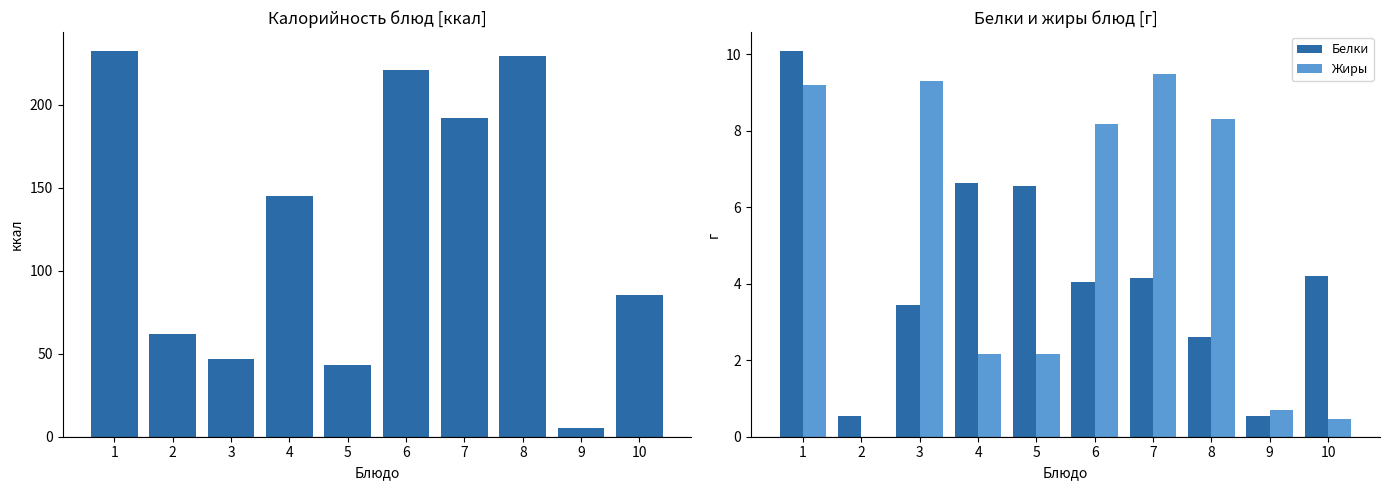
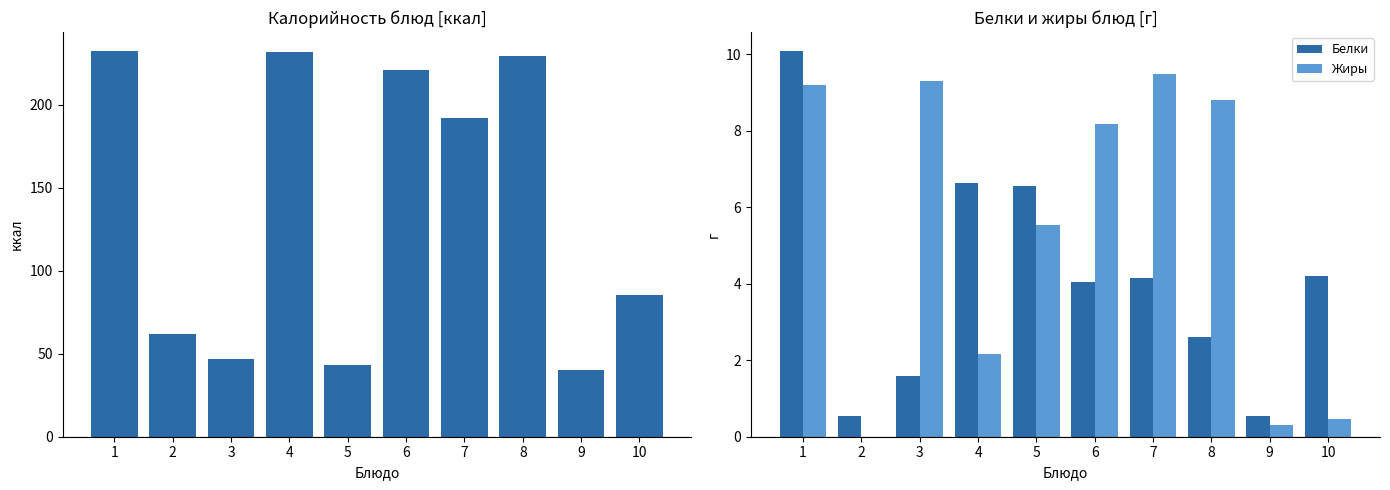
  {
    "Калорийность блюд [ккал]": {
      "1": 232,
      "2": 62,
      "3": 47,
-     "4": 145,
+     "4": 232,
      "5": 43,
      "6": 221,
      "7": 192,
      "8": 230,
-     "9": 5,
+     "9": 40,
      "10": 85
    },
    "Белки и жиры блюд [г]": {
      "Белки": {
        "1": 10.1,
        "2": 0.5,
-       "3": 3.4,
+       "3": 1.6,
        "4": 6.6,
        "5": 6.6,
        "6": 4.1,
        "7": 4.1,
        "8": 2.6,
        "9": 0.5,
        "10": 4.2
      },
      "Жиры": {
        "1": 9.2,
        "2": 0.0,
        "3": 9.3,
        "4": 2.2,
-       "5": 2.2,
+       "5": 5.5,
        "6": 8.2,
        "7": 9.5,
-       "8": 8.3,
-       "9": 0.7,
+       "8": 8.8,
+       "9": 0.3,
        "10": 0.5
      }
    }
  }
